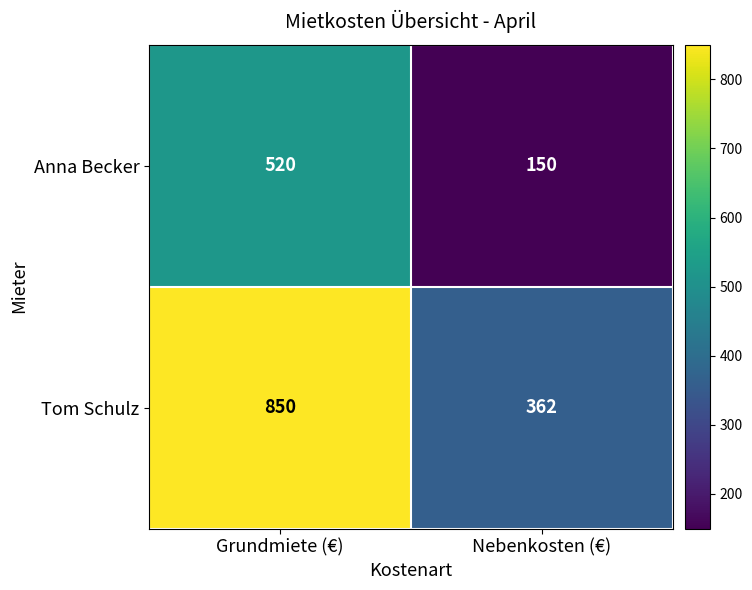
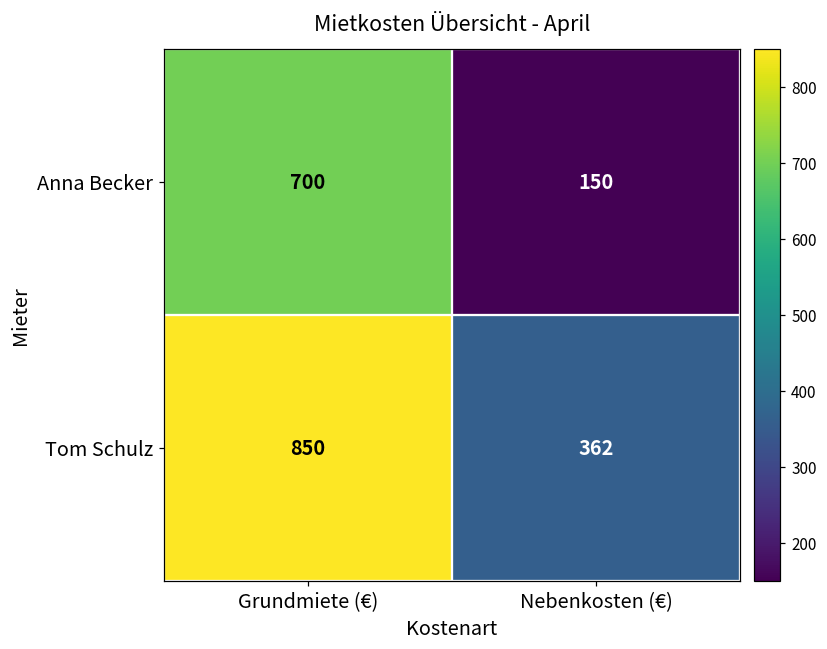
  {
    "Anna Becker": {
-     "Grundmiete (€)": 520,
+     "Grundmiete (€)": 700,
      "Nebenkosten (€)": 150
    },
    "Tom Schulz": {
      "Grundmiete (€)": 850,
      "Nebenkosten (€)": 362
    }
  }
